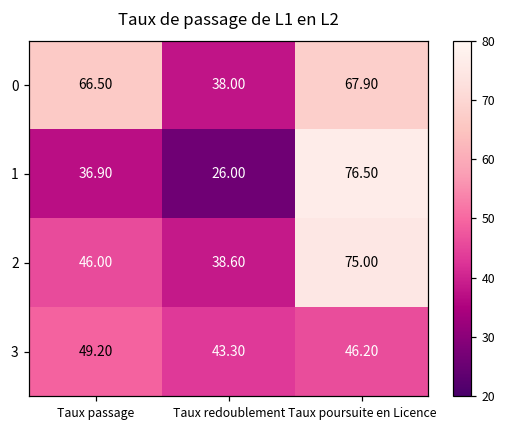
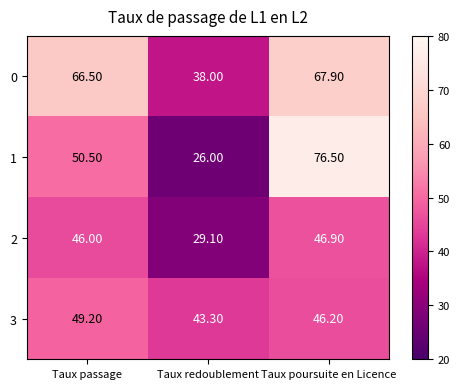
  {
    "0": {
      "Taux passage": 66.50,
      "Taux redoublement": 38.00,
      "Taux poursuite en Licence": 67.90
    },
    "1": {
-     "Taux passage": 36.90,
+     "Taux passage": 50.50,
      "Taux redoublement": 26.00,
      "Taux poursuite en Licence": 76.50
    },
    "2": {
      "Taux passage": 46.00,
-     "Taux redoublement": 38.60,
-     "Taux poursuite en Licence": 75.00
+     "Taux redoublement": 29.10,
+     "Taux poursuite en Licence": 46.90
    },
    "3": {
      "Taux passage": 49.20,
      "Taux redoublement": 43.30,
      "Taux poursuite en Licence": 46.20
    }
  }
